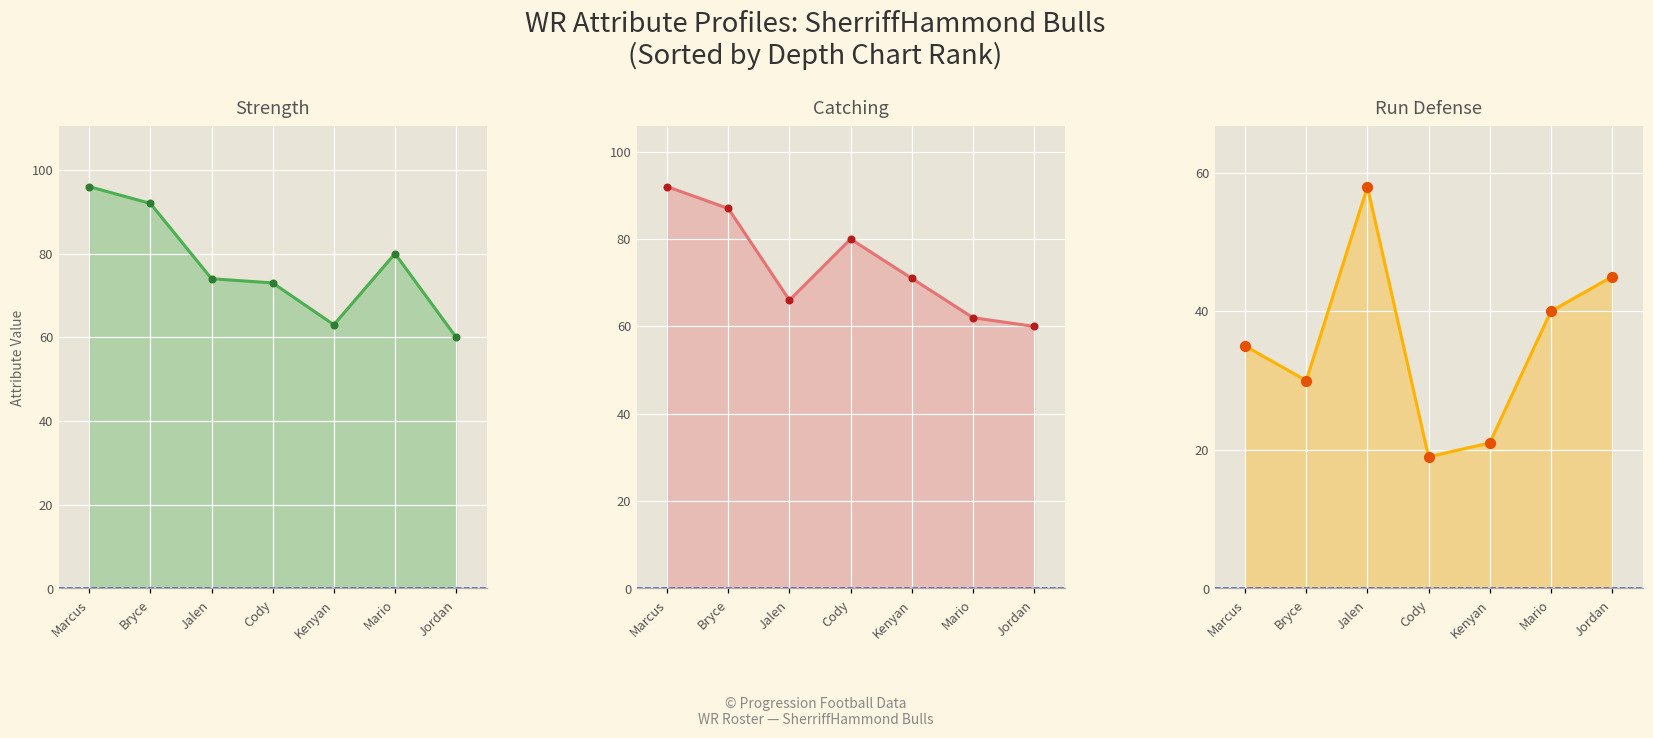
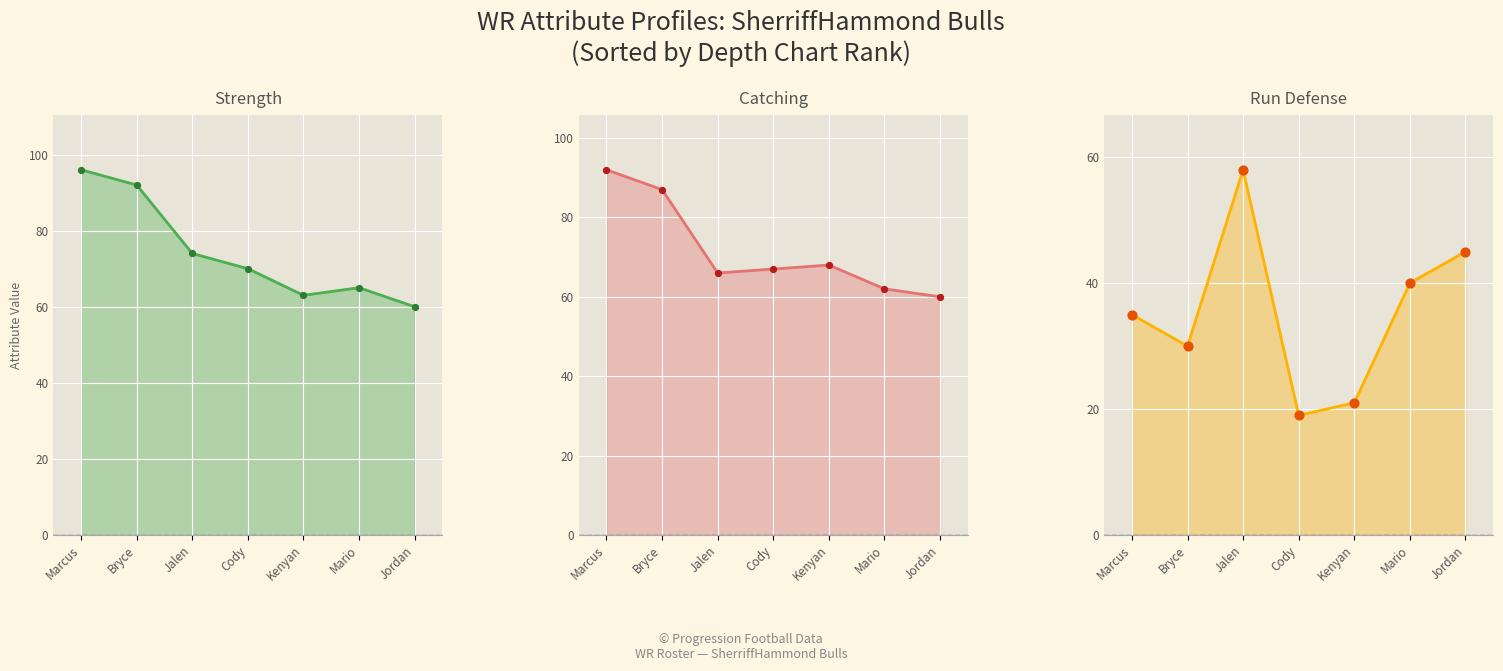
  {
    "Strength": {
      "Marcus": 96,
      "Bryce": 92,
      "Jalen": 74,
-     "Cody": 73,
+     "Cody": 70,
      "Kenyan": 63,
-     "Mario": 80,
+     "Mario": 65,
      "Jordan": 60
    },
    "Catching": {
      "Marcus": 92,
      "Bryce": 87,
      "Jalen": 66,
-     "Cody": 80,
-     "Kenyan": 71,
+     "Cody": 67,
+     "Kenyan": 68,
      "Mario": 62,
      "Jordan": 60
    },
    "Run Defense": {
      "Marcus": 35,
      "Bryce": 30,
      "Jalen": 58,
      "Cody": 19,
      "Kenyan": 21,
      "Mario": 40,
      "Jordan": 45
    }
  }
